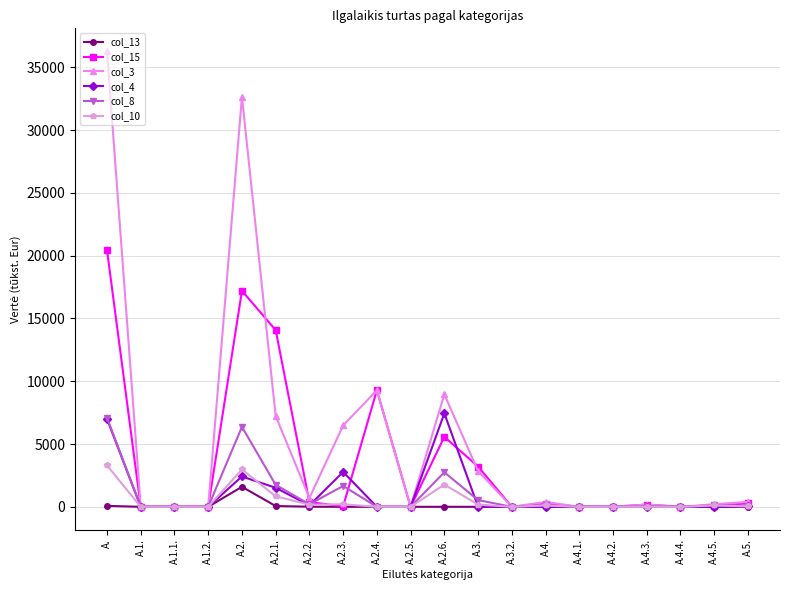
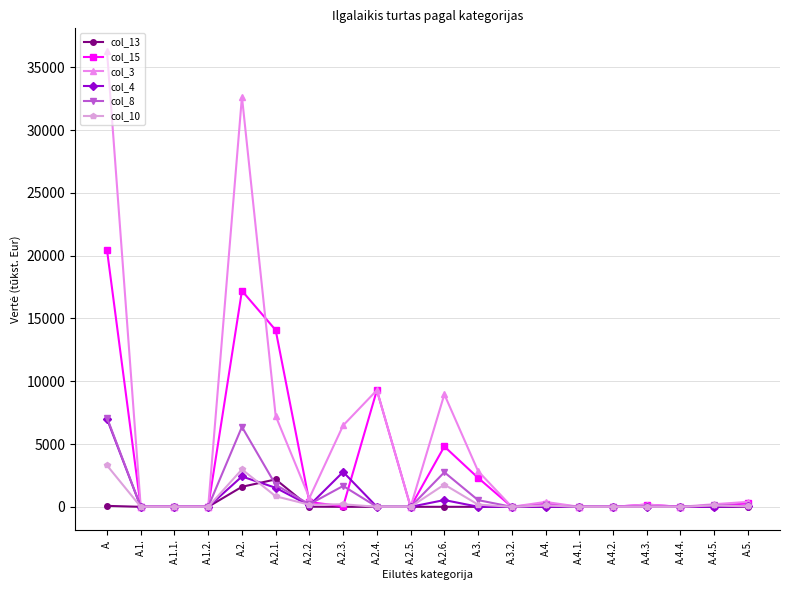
  {
    "col_13": {
      "A.": 100,
      "A.2.": 1600,
-     "A.2.1.": 100,
+     "A.2.1.": 2200,
      "A.2.6.": 0
    },
    "col_15": {
      "A.": 20500,
      "A.2.": 17200,
      "A.2.1.": 14100,
-     "A.2.6.": 5600,
-     "A.3.": 3200
+     "A.2.6.": 4800,
+     "A.3.": 2300
    },
    "col_4": {
      "A.2.": 2400,
      "A.2.1.": 1500,
      "A.2.3.": 2800,
-     "A.2.6.": 7400
+     "A.2.6.": 500
    },
    "col_8": {
      "A.2.": 6400,
      "A.2.1.": 1800,
      "A.2.3.": 1700,
      "A.2.6.": 2800,
      "A.3.": 500
    }
  }
